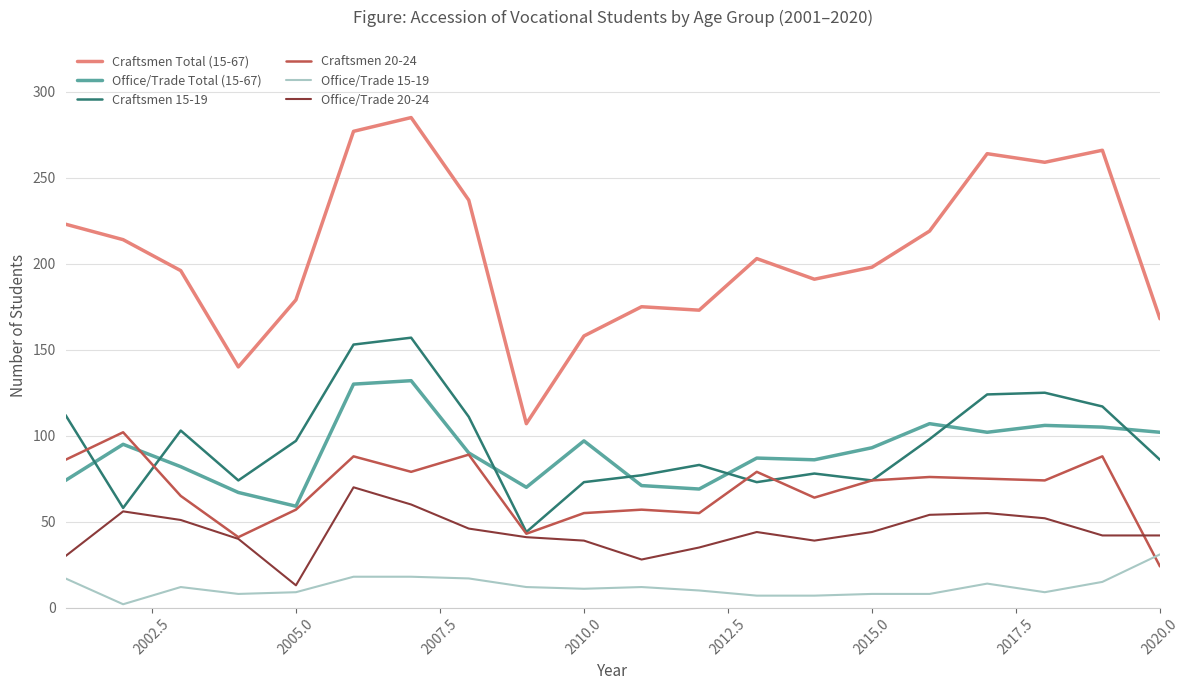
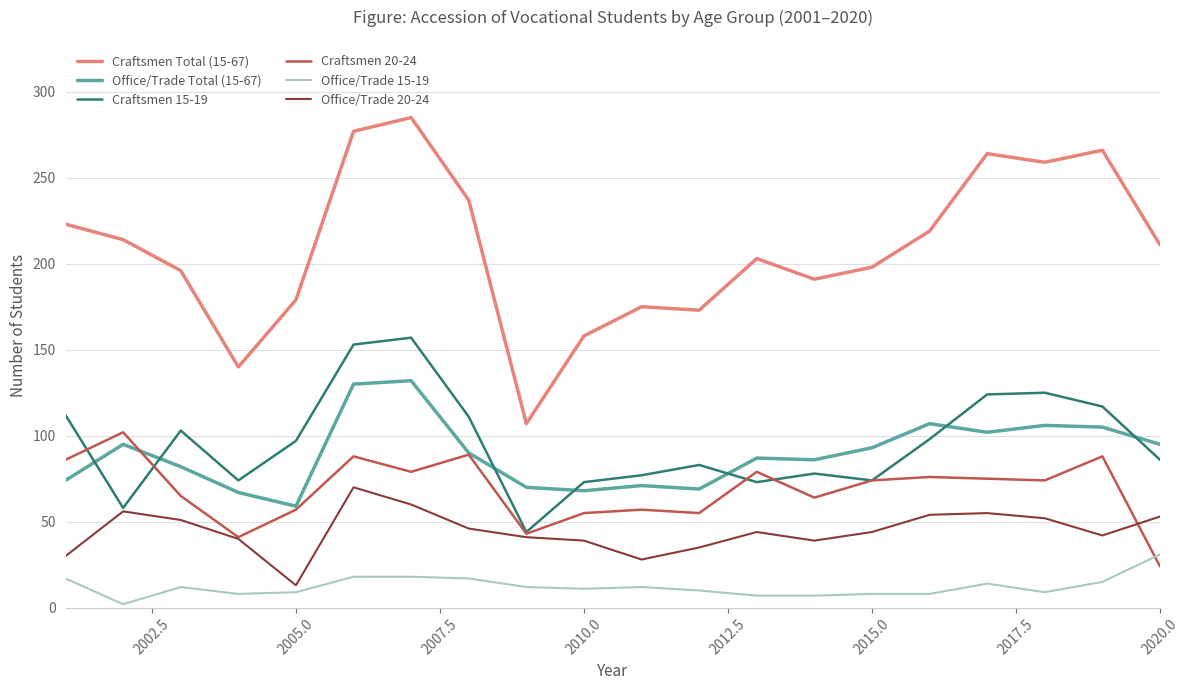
  {
    "Craftsmen Total (15-67)": {
      "2005.0": 179,
      "2010.0": 158,
      "2015.0": 198,
-     "2020.0": 168
+     "2020.0": 211
    },
    "Office/Trade Total (15-67)": {
      "2005.0": 59,
-     "2010.0": 97,
+     "2010.0": 68,
      "2015.0": 93,
-     "2020.0": 102
+     "2020.0": 95
    },
    "Craftsmen 15-19": {
      "2005.0": 97,
      "2010.0": 73,
      "2020.0": 86
    },
    "Craftsmen 20-24": {
      "2005.0": 57,
      "2010.0": 55,
      "2020.0": 24
    },
    "Office/Trade 15-19": {
      "2005.0": 9,
      "2010.0": 11,
      "2015.0": 8,
      "2020.0": 31
    },
    "Office/Trade 20-24": {
      "2005.0": 13,
      "2010.0": 39,
      "2015.0": 44,
-     "2020.0": 42
+     "2020.0": 53
    }
  }
